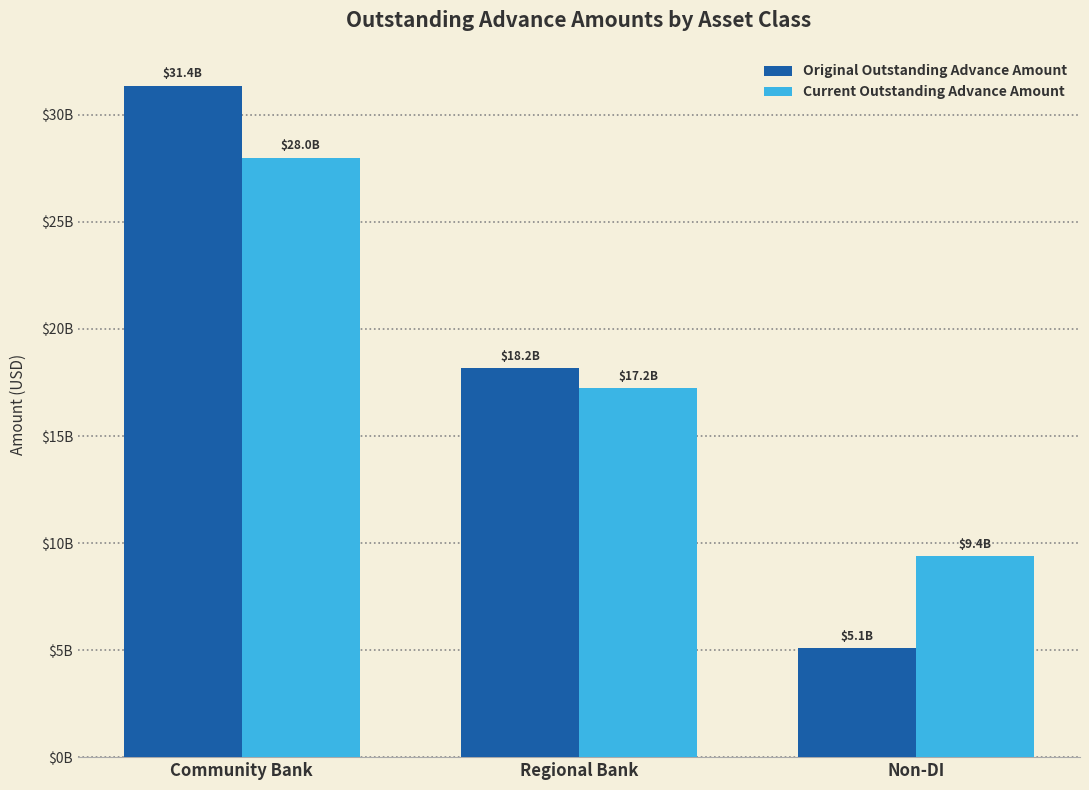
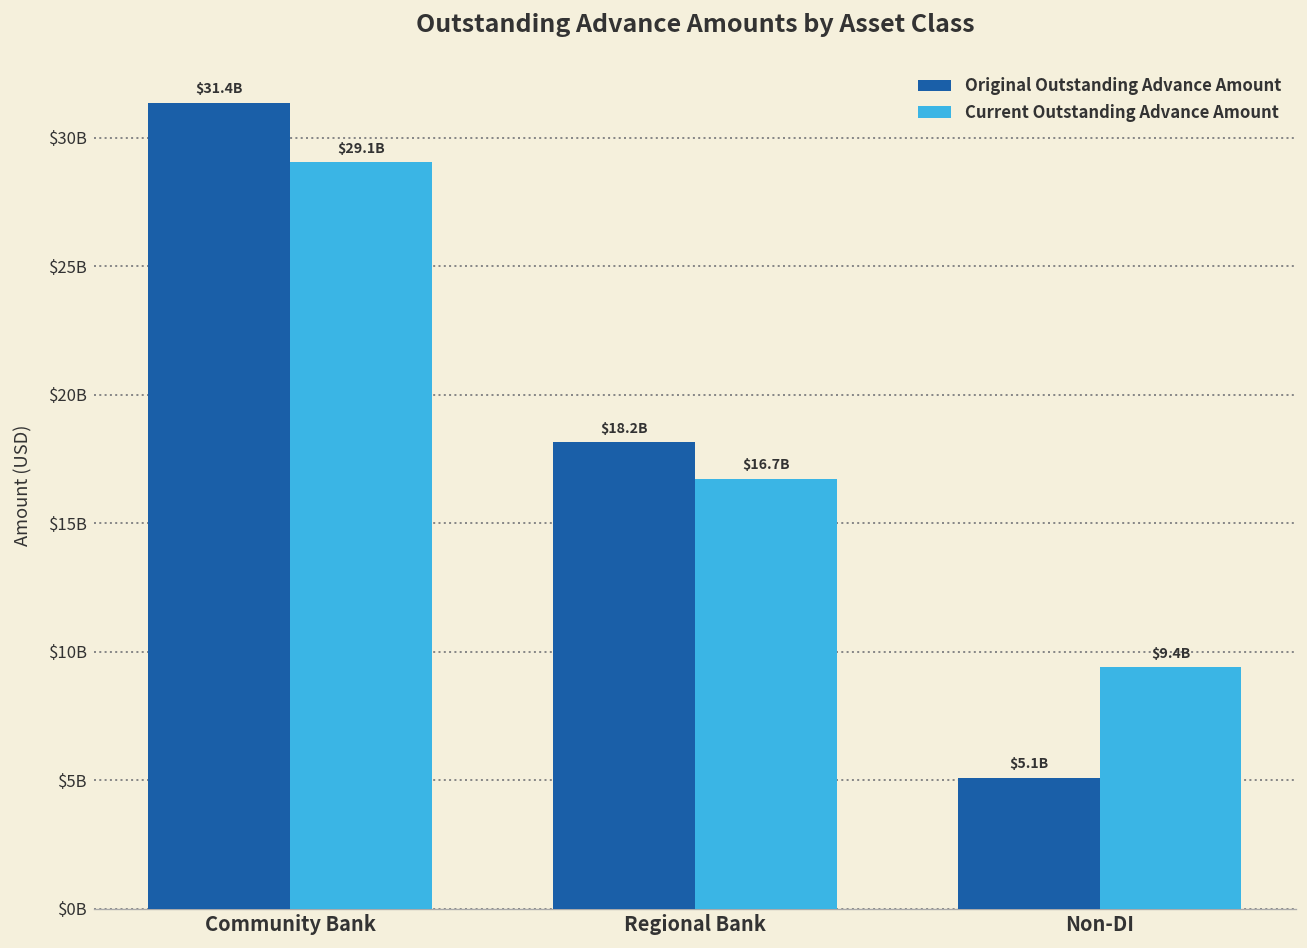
  {
    "Original Outstanding Advance Amount": {
      "Community Bank": "$31.4B",
      "Regional Bank": "$18.2B",
      "Non-DI": "$5.1B"
    },
    "Current Outstanding Advance Amount": {
-     "Community Bank": "$28.0B",
-     "Regional Bank": "$17.2B",
+     "Community Bank": "$29.1B",
+     "Regional Bank": "$16.7B",
      "Non-DI": "$9.4B"
    }
  }
